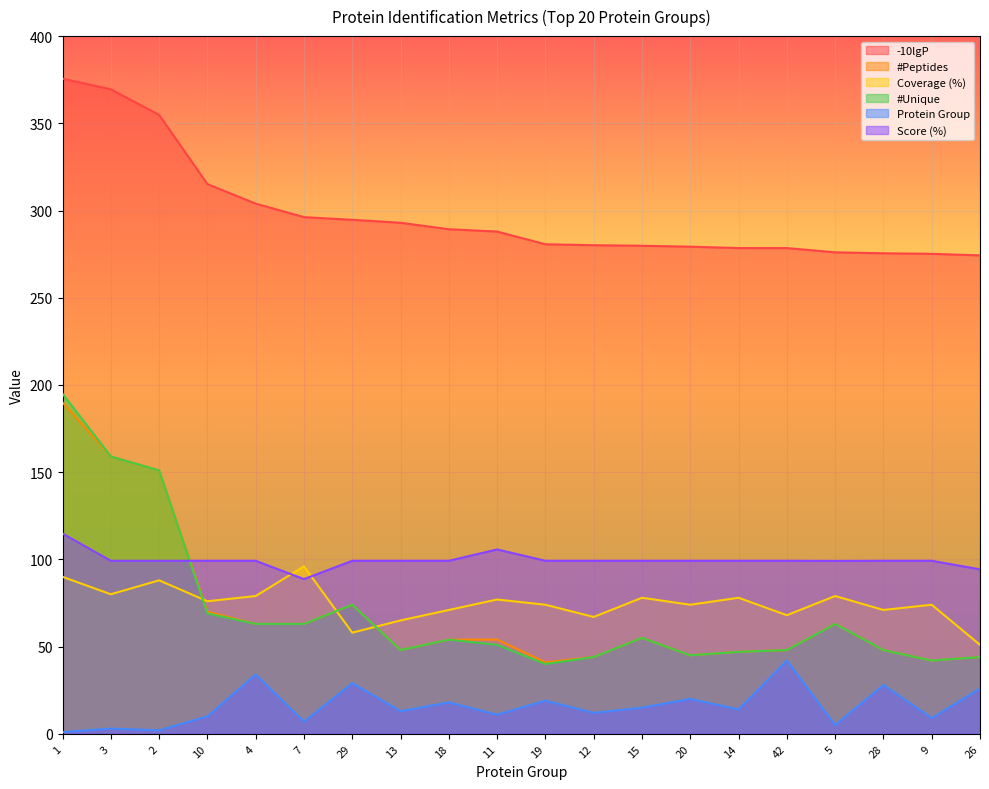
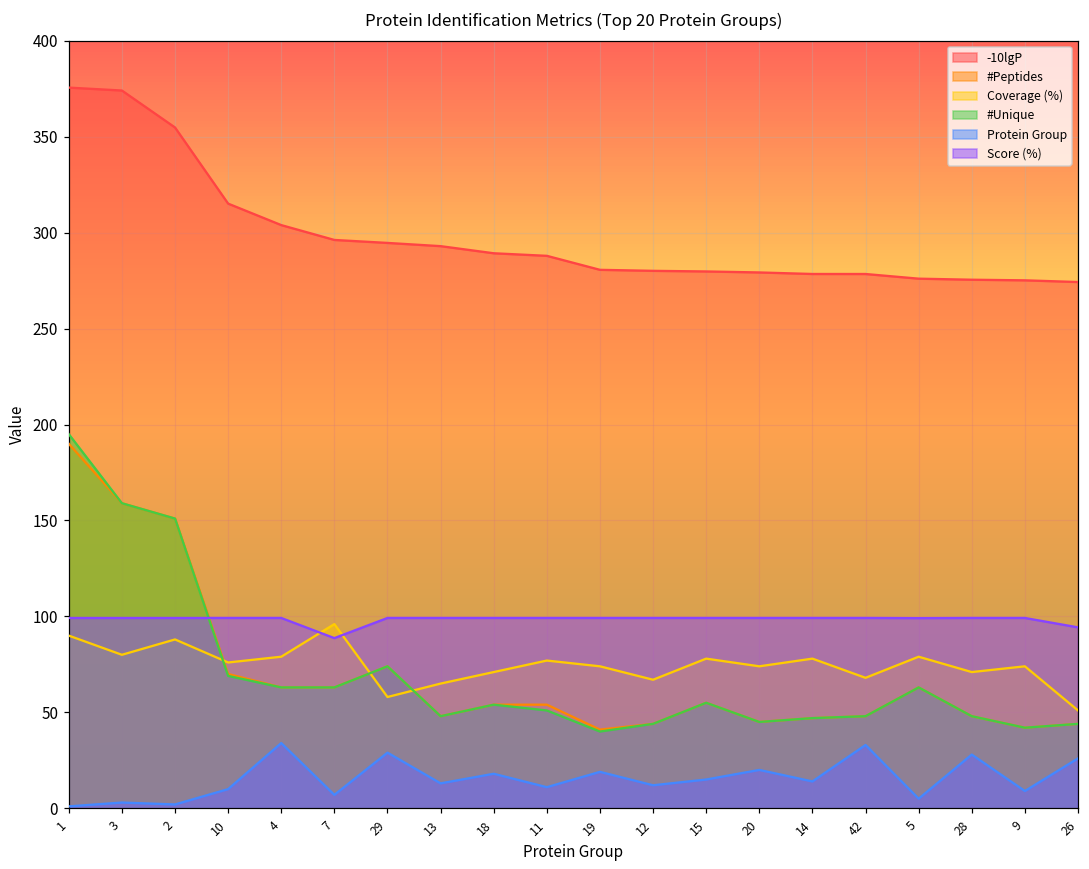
  {
    "-10lgP": {
      "1": 376,
-     "3": 370,
+     "3": 374,
      "2": 355,
      "10": 315,
      "4": 304,
      "7": 296,
      "29": 295,
      "13": 293,
      "18": 289,
      "11": 288,
      "19": 281,
      "12": 280,
      "15": 280,
      "20": 279,
      "14": 278,
      "42": 278,
      "5": 276,
      "28": 275,
      "9": 275,
      "26": 274
    },
    "#Unique": {
      "1": 195,
      "11": 51
    },
    "Protein Group": {
      "1": 1,
      "3": 3,
      "2": 2,
      "10": 10,
      "4": 34,
      "7": 7,
      "29": 29,
      "13": 13,
      "18": 18,
      "11": 11,
      "19": 19,
      "12": 12,
      "15": 15,
      "20": 20,
      "14": 14,
-     "42": 42,
+     "42": 33,
      "5": 5,
      "28": 28,
      "9": 9,
      "26": 26
    },
    "Score (%)": {
-     "1": 115,
+     "1": 99,
      "3": 99,
      "2": 99,
      "10": 99,
      "4": 99,
      "7": 89,
      "29": 99,
      "13": 99,
      "18": 99,
-     "11": 106,
+     "11": 99,
      "19": 99,
      "12": 99,
      "15": 99,
      "20": 99,
      "14": 99,
      "42": 99,
      "5": 99,
      "28": 99,
      "9": 99,
      "26": 94
    }
  }
